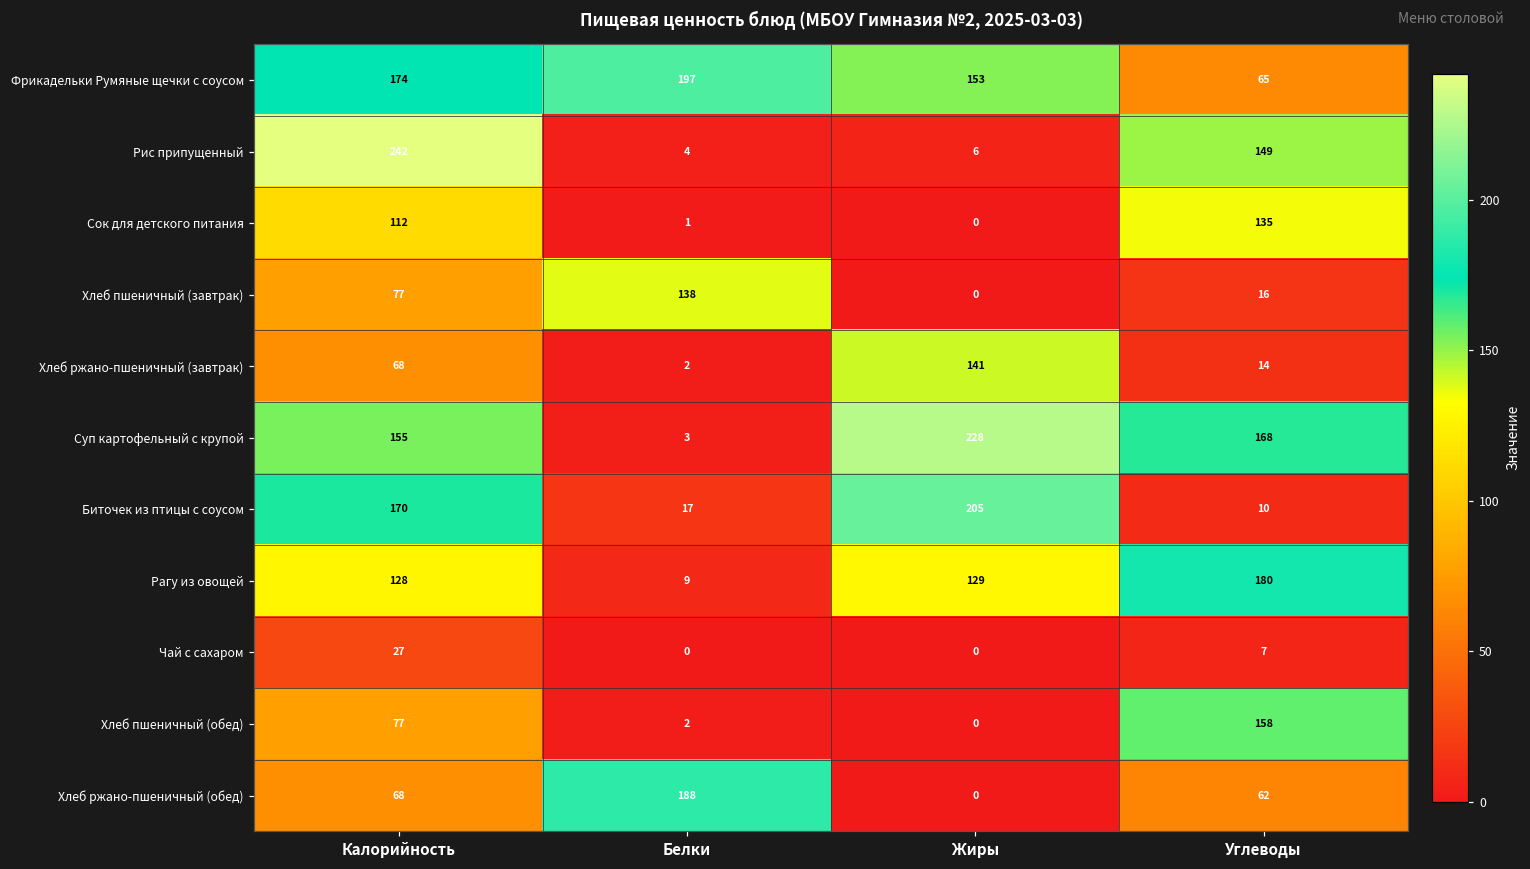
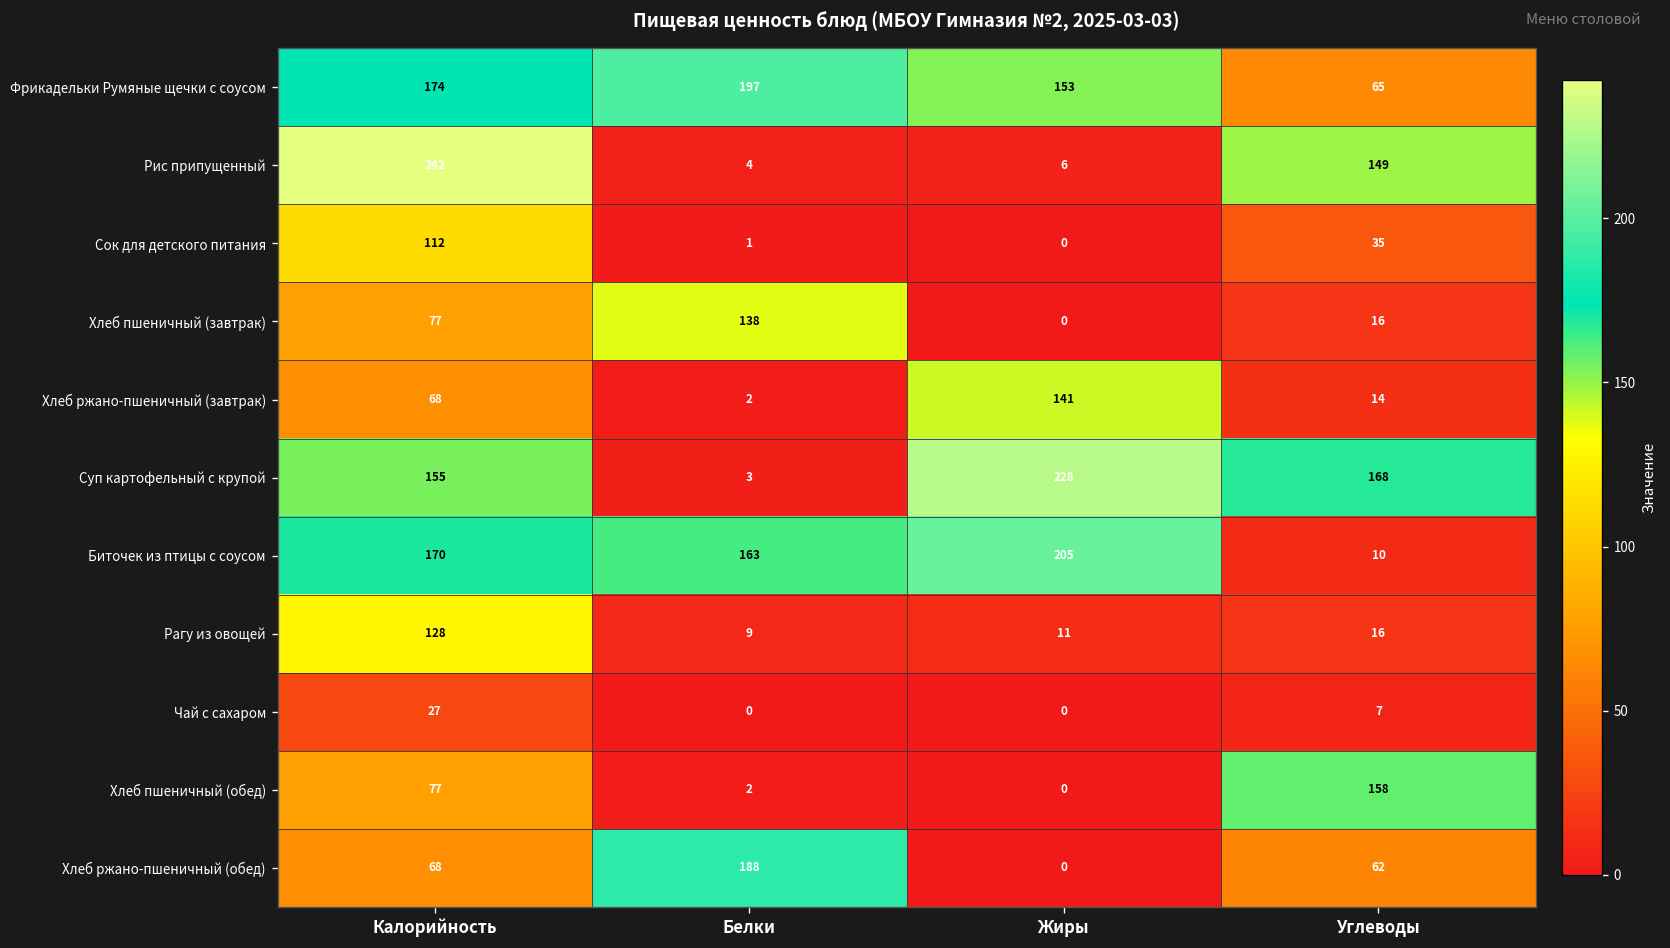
  {
    "Фрикадельки Румяные щечки с соусом": {
      "Калорийность": 174,
      "Белки": 197,
      "Жиры": 153,
      "Углеводы": 65
    },
    "Рис припущенный": {
      "Калорийность": 242,
      "Белки": 4,
      "Жиры": 6,
      "Углеводы": 149
    },
    "Сок для детского питания": {
      "Калорийность": 112,
      "Белки": 1,
      "Жиры": 0,
-     "Углеводы": 135
+     "Углеводы": 35
    },
    "Хлеб пшеничный (завтрак)": {
      "Калорийность": 77,
      "Белки": 138,
      "Жиры": 0,
      "Углеводы": 16
    },
    "Хлеб ржано-пшеничный (завтрак)": {
      "Калорийность": 68,
      "Белки": 2,
      "Жиры": 141,
      "Углеводы": 14
    },
    "Суп картофельный с крупой": {
      "Калорийность": 155,
      "Белки": 3,
      "Жиры": 228,
      "Углеводы": 168
    },
    "Биточек из птицы с соусом": {
      "Калорийность": 170,
-     "Белки": 17,
+     "Белки": 163,
      "Жиры": 205,
      "Углеводы": 10
    },
    "Рагу из овощей": {
      "Калорийность": 128,
      "Белки": 9,
-     "Жиры": 129,
-     "Углеводы": 180
+     "Жиры": 11,
+     "Углеводы": 16
    },
    "Чай с сахаром": {
      "Калорийность": 27,
      "Белки": 0,
      "Жиры": 0,
      "Углеводы": 7
    },
    "Хлеб пшеничный (обед)": {
      "Калорийность": 77,
      "Белки": 2,
      "Жиры": 0,
      "Углеводы": 158
    },
    "Хлеб ржано-пшеничный (обед)": {
      "Калорийность": 68,
      "Белки": 188,
      "Жиры": 0,
      "Углеводы": 62
    }
  }
